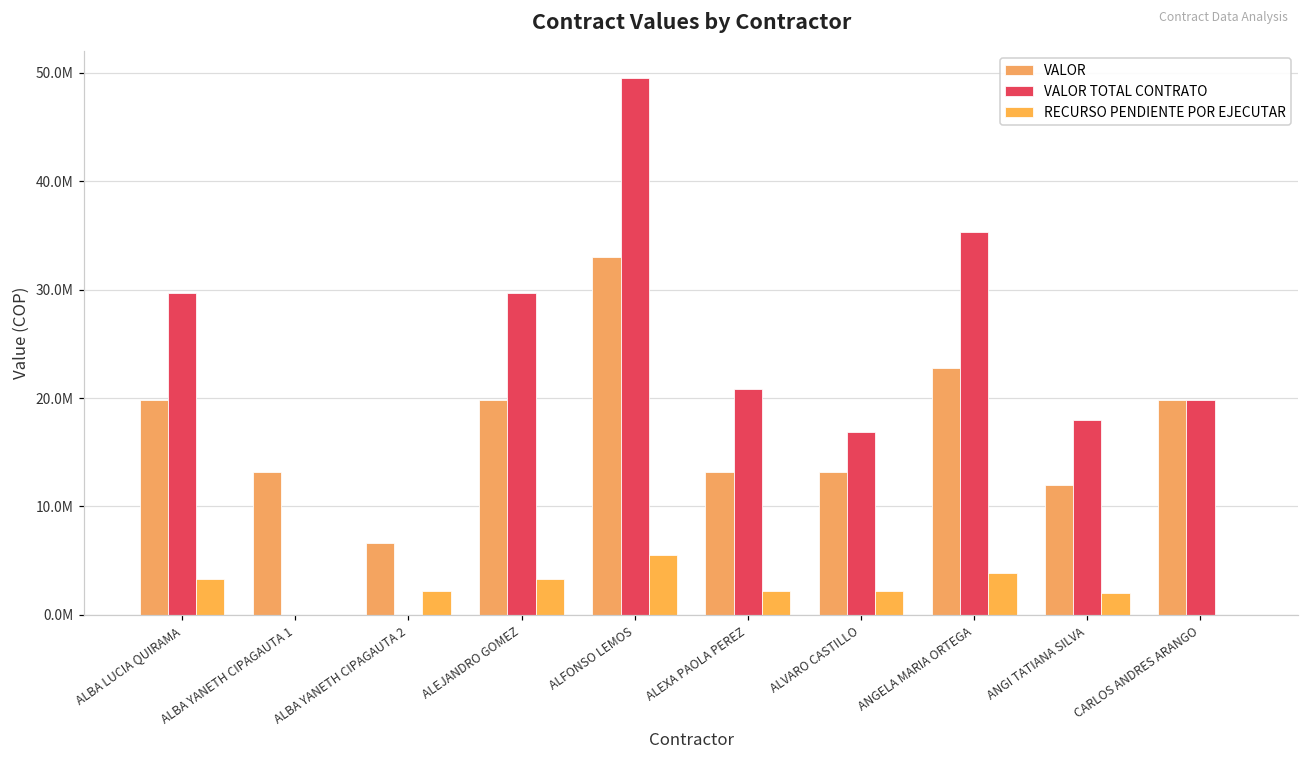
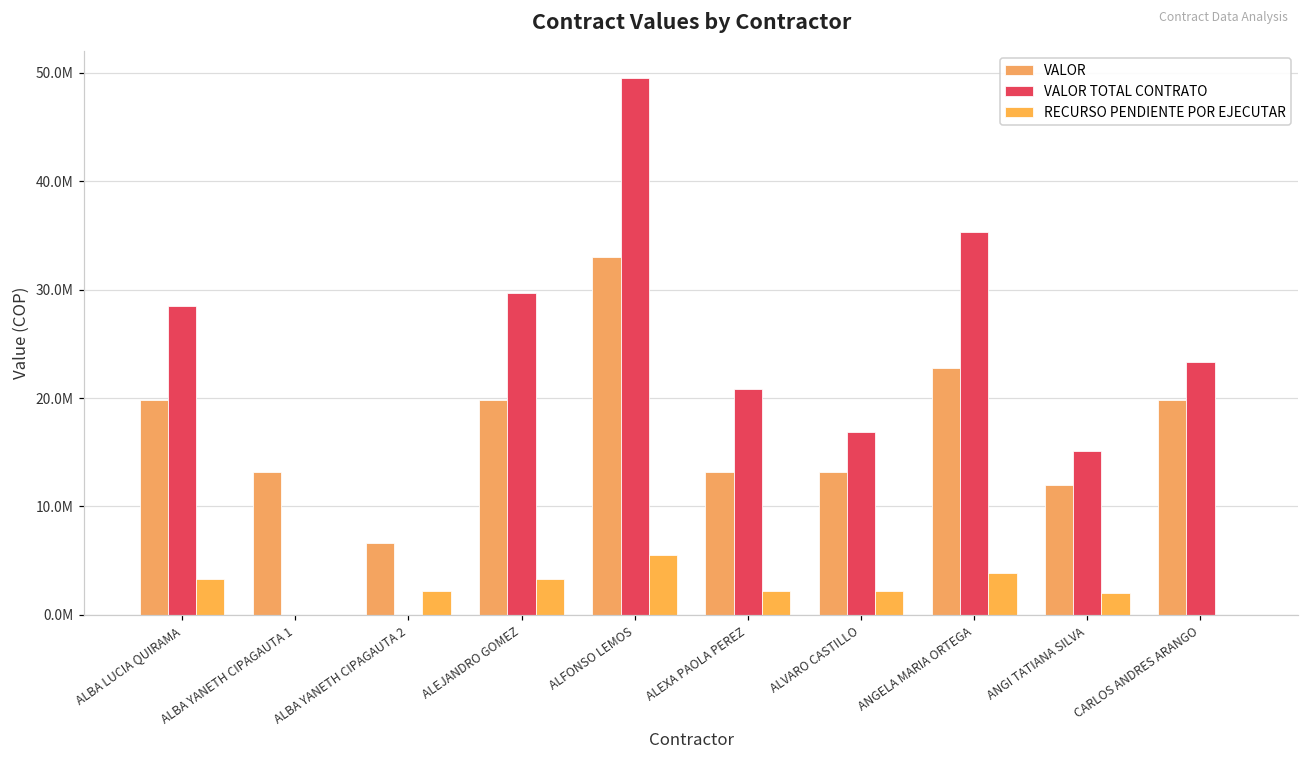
  {
    "VALOR TOTAL CONTRATO": {
-     "ALBA LUCIA QUIRAMA": 30000000,
+     "ALBA LUCIA QUIRAMA": 28000000,
      "ALBA YANETH CIPAGAUTA 1": 0,
      "ALBA YANETH CIPAGAUTA 2": 0,
      "ALEJANDRO GOMEZ": 30000000,
      "ALFONSO LEMOS": 50000000,
      "ALEXA PAOLA PEREZ": 21000000,
      "ALVARO CASTILLO": 17000000,
      "ANGELA MARIA ORTEGA": 35000000,
-     "ANGI TATIANA SILVA": 18000000,
-     "CARLOS ANDRES ARANGO": 20000000
+     "ANGI TATIANA SILVA": 15000000,
+     "CARLOS ANDRES ARANGO": 23000000
    }
  }
